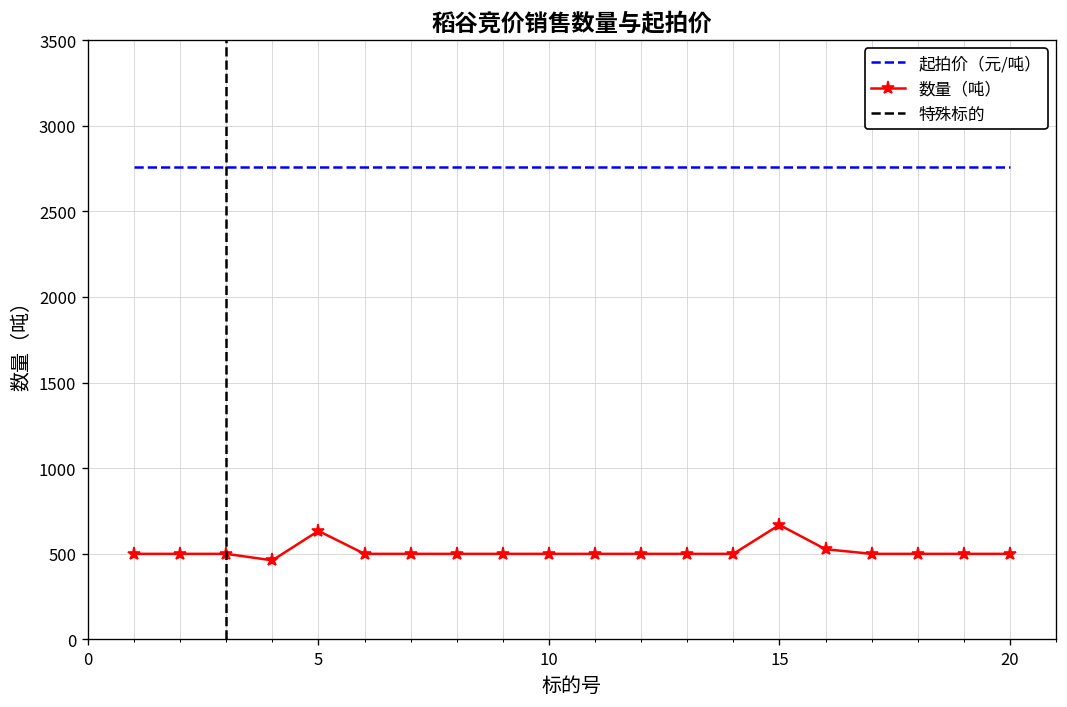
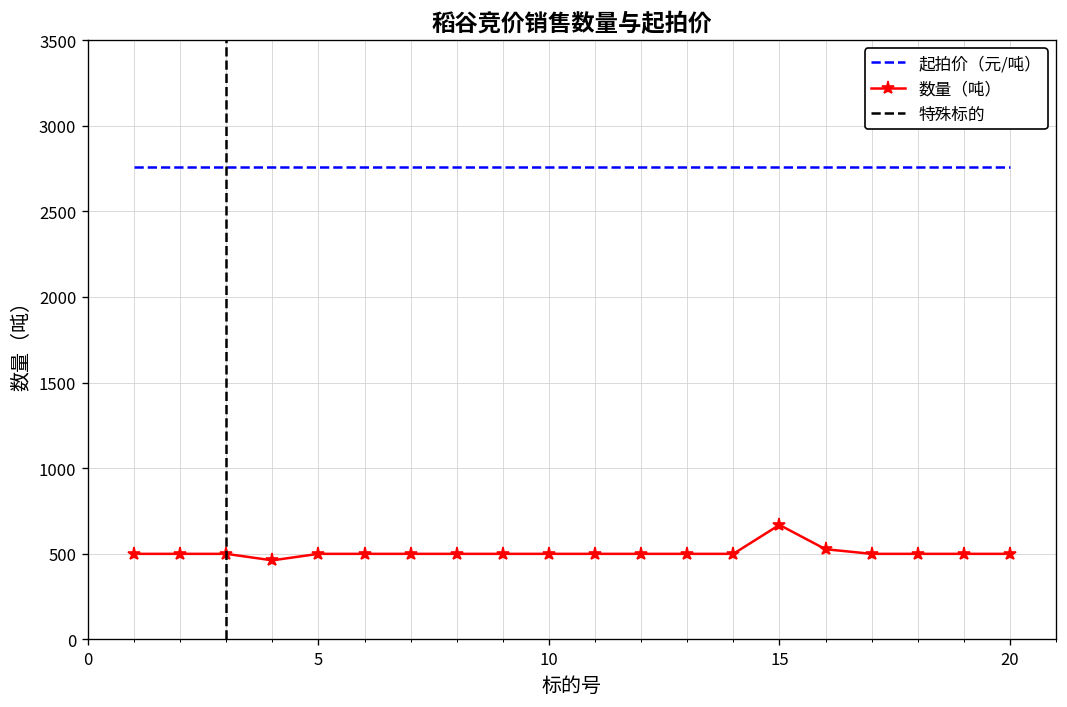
  {
    "起拍价（元/吨）": {
      "5": 2760,
      "10": 2760,
      "15": 2760,
      "20": 2760
    },
    "数量（吨）": {
-     "5": 630,
+     "5": 500,
      "10": 500,
      "15": 670,
      "20": 500
    }
  }
